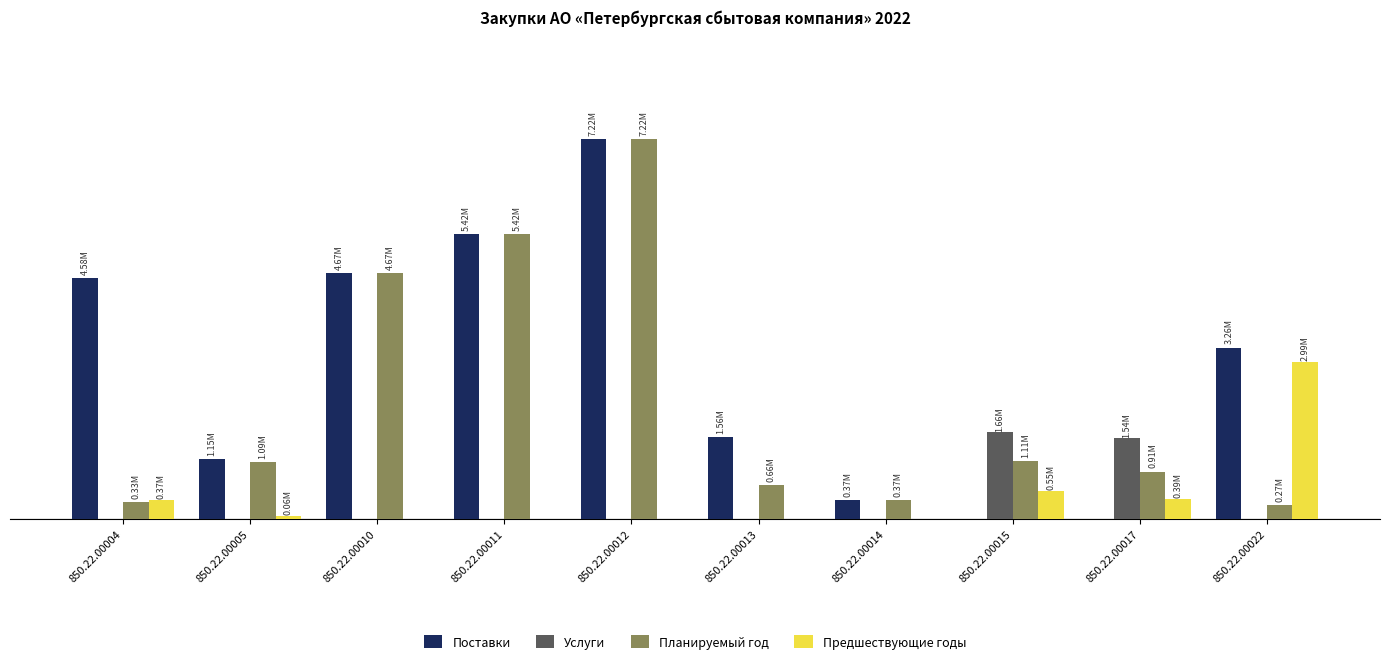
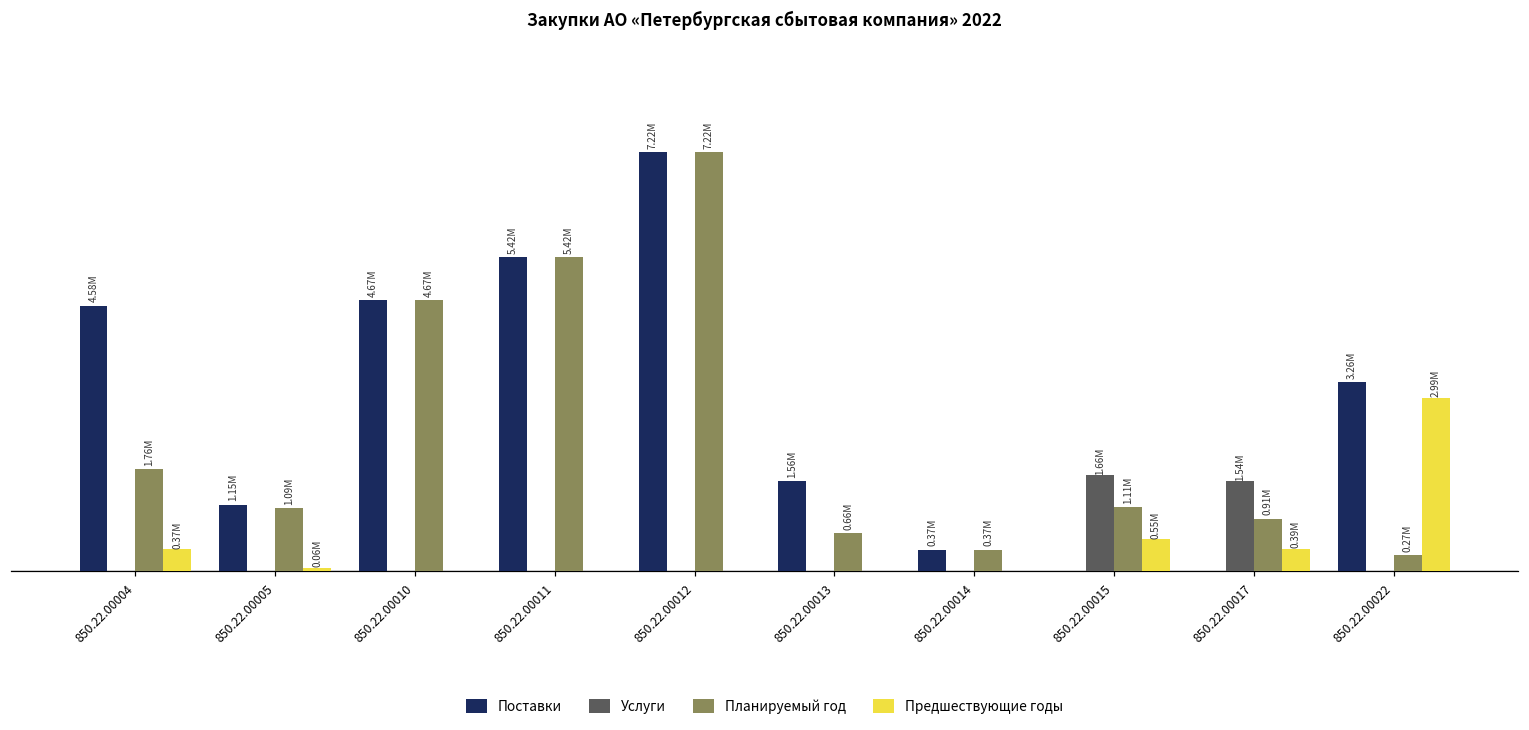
  {
    "Поставки": {
      "850.22.00004": "4.58M",
      "850.22.00005": "1.15M",
      "850.22.00010": "4.67M",
      "850.22.00011": "5.42M",
      "850.22.00012": "7.22M",
      "850.22.00013": "1.56M",
      "850.22.00014": "0.37M",
      "850.22.00022": "3.26M"
    },
    "Услуги": {
      "850.22.00015": "1.66M",
      "850.22.00017": "1.54M"
    },
    "Планируемый год": {
-     "850.22.00004": "0.33M",
+     "850.22.00004": "1.76M",
      "850.22.00005": "1.09M",
      "850.22.00010": "4.67M",
      "850.22.00011": "5.42M",
      "850.22.00012": "7.22M",
      "850.22.00013": "0.66M",
      "850.22.00014": "0.37M",
      "850.22.00015": "1.11M",
      "850.22.00017": "0.91M",
      "850.22.00022": "0.27M"
    },
    "Предшествующие годы": {
      "850.22.00004": "0.37M",
      "850.22.00005": "0.06M",
      "850.22.00015": "0.55M",
      "850.22.00017": "0.39M",
      "850.22.00022": "2.99M"
    }
  }
